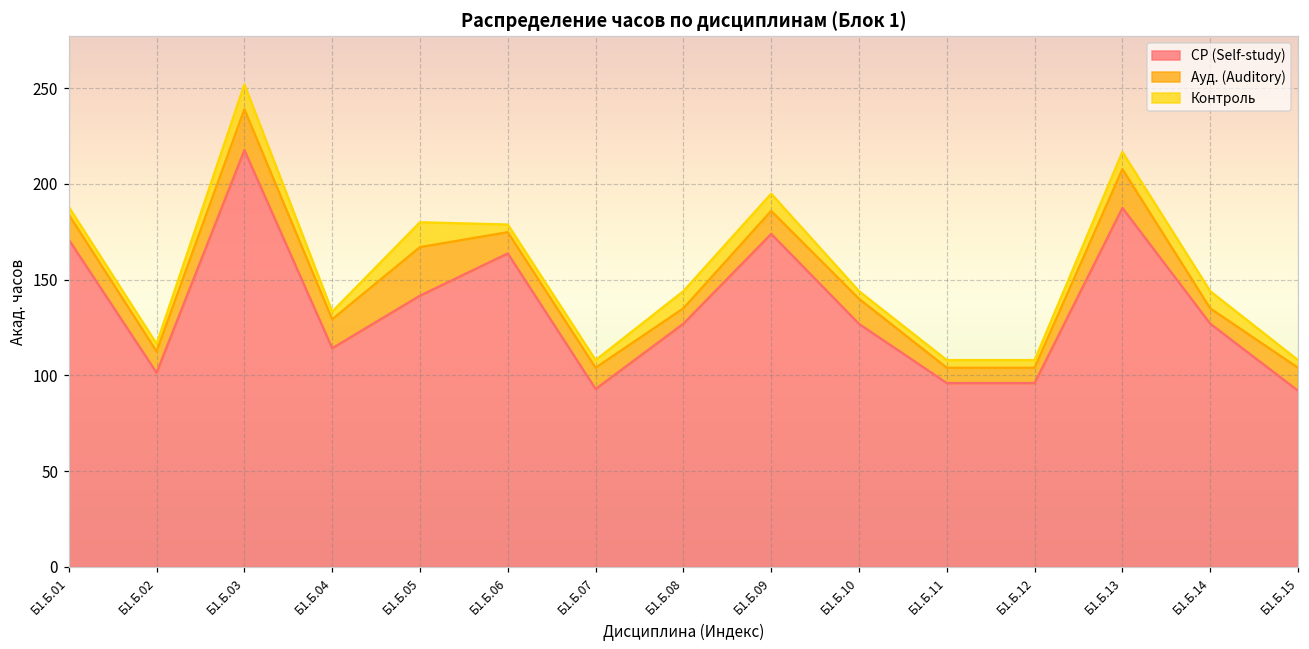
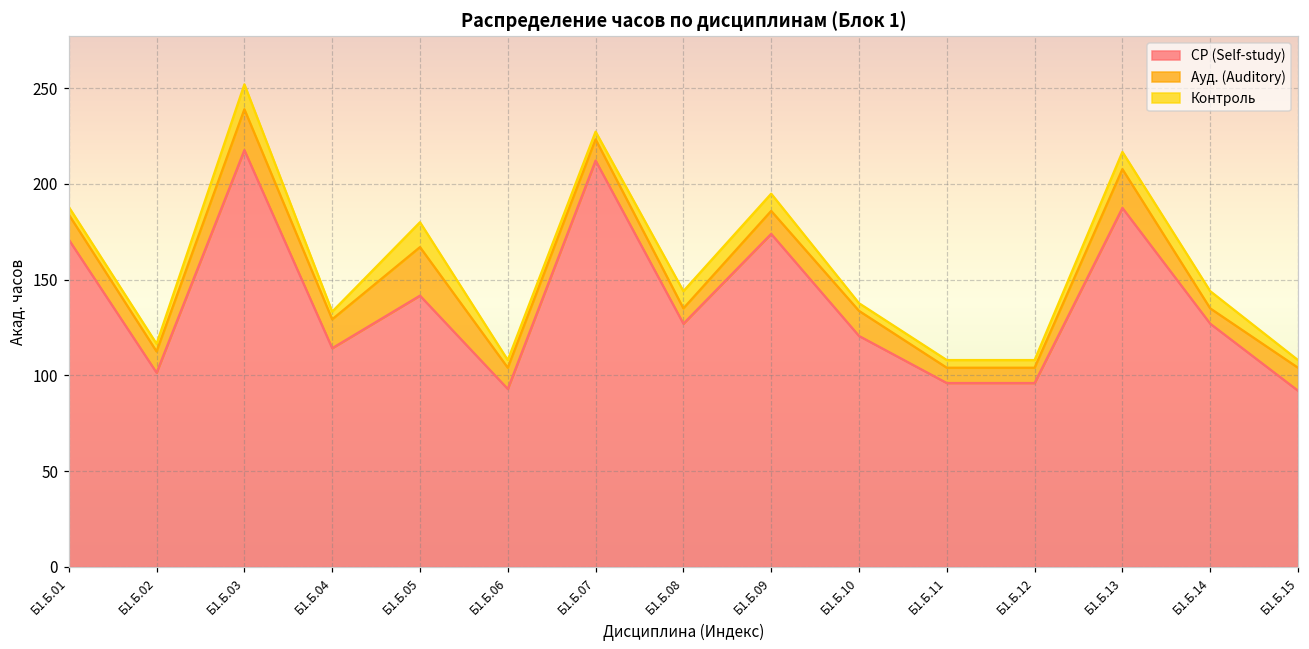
  {
    "СР (Self-study)": {
      "Б1.Б.01": 171,
      "Б1.Б.02": 101,
      "Б1.Б.03": 218,
      "Б1.Б.04": 114,
      "Б1.Б.05": 142,
-     "Б1.Б.06": 164,
-     "Б1.Б.07": 93,
+     "Б1.Б.06": 93,
+     "Б1.Б.07": 212,
      "Б1.Б.08": 127,
      "Б1.Б.09": 174,
-     "Б1.Б.10": 127,
+     "Б1.Б.10": 121,
      "Б1.Б.11": 96,
      "Б1.Б.12": 96,
      "Б1.Б.13": 187,
      "Б1.Б.14": 127,
      "Б1.Б.15": 92
    }
  }
